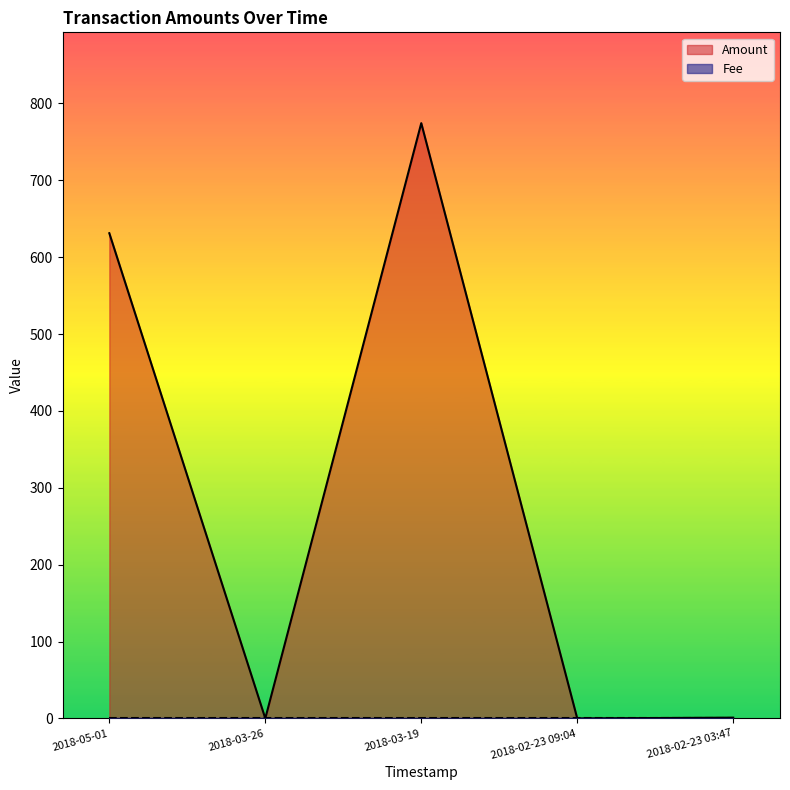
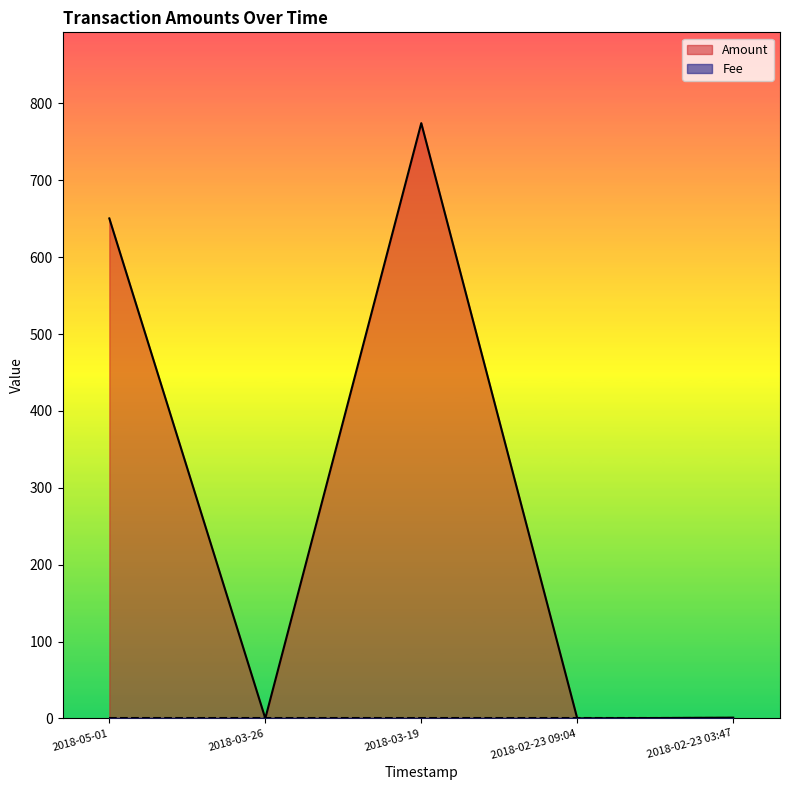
  {
    "Amount": {
-     "2018-05-01": 630,
+     "2018-05-01": 650,
      "2018-03-19": 770
    },
    "Fee": {
      "2018-05-01": 0,
      "2018-03-19": 0
    }
  }
